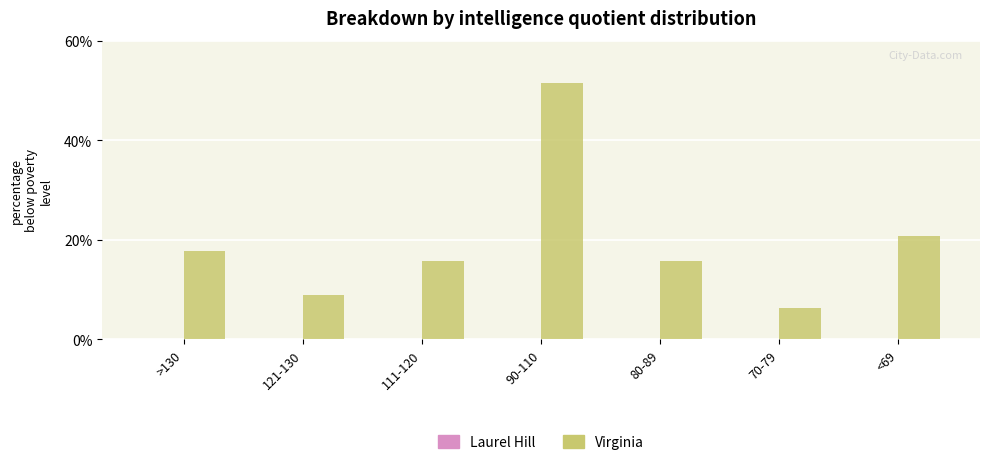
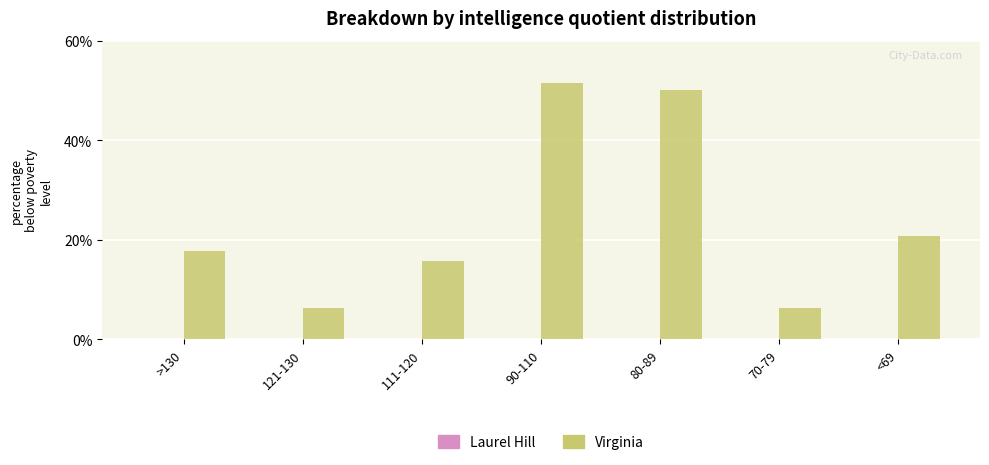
  {
    "Laurel Hill": {
      ">130": "0%",
      "121-130": "0%",
      "111-120": "0%",
      "90-110": "0%",
      "80-89": "0%",
      "70-79": "0%",
      "<69": "0%"
    },
    "Virginia": {
      ">130": "18%",
-     "121-130": "9%",
+     "121-130": "6%",
      "111-120": "16%",
      "90-110": "52%",
-     "80-89": "16%",
+     "80-89": "50%",
      "70-79": "6%",
      "<69": "21%"
    }
  }
